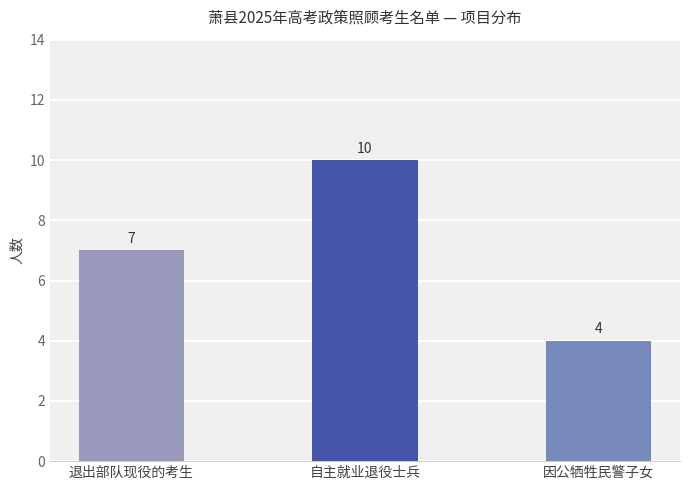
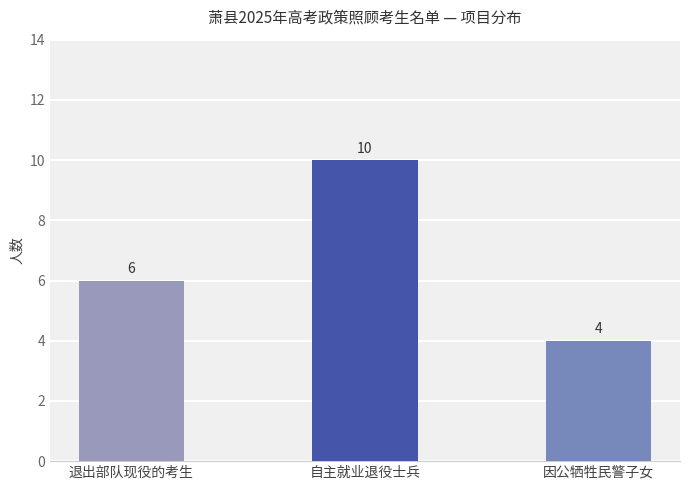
  {
-   "退出部队现役的考生": 7,
+   "退出部队现役的考生": 6,
    "自主就业退役士兵": 10,
    "因公牺牲民警子女": 4
  }
